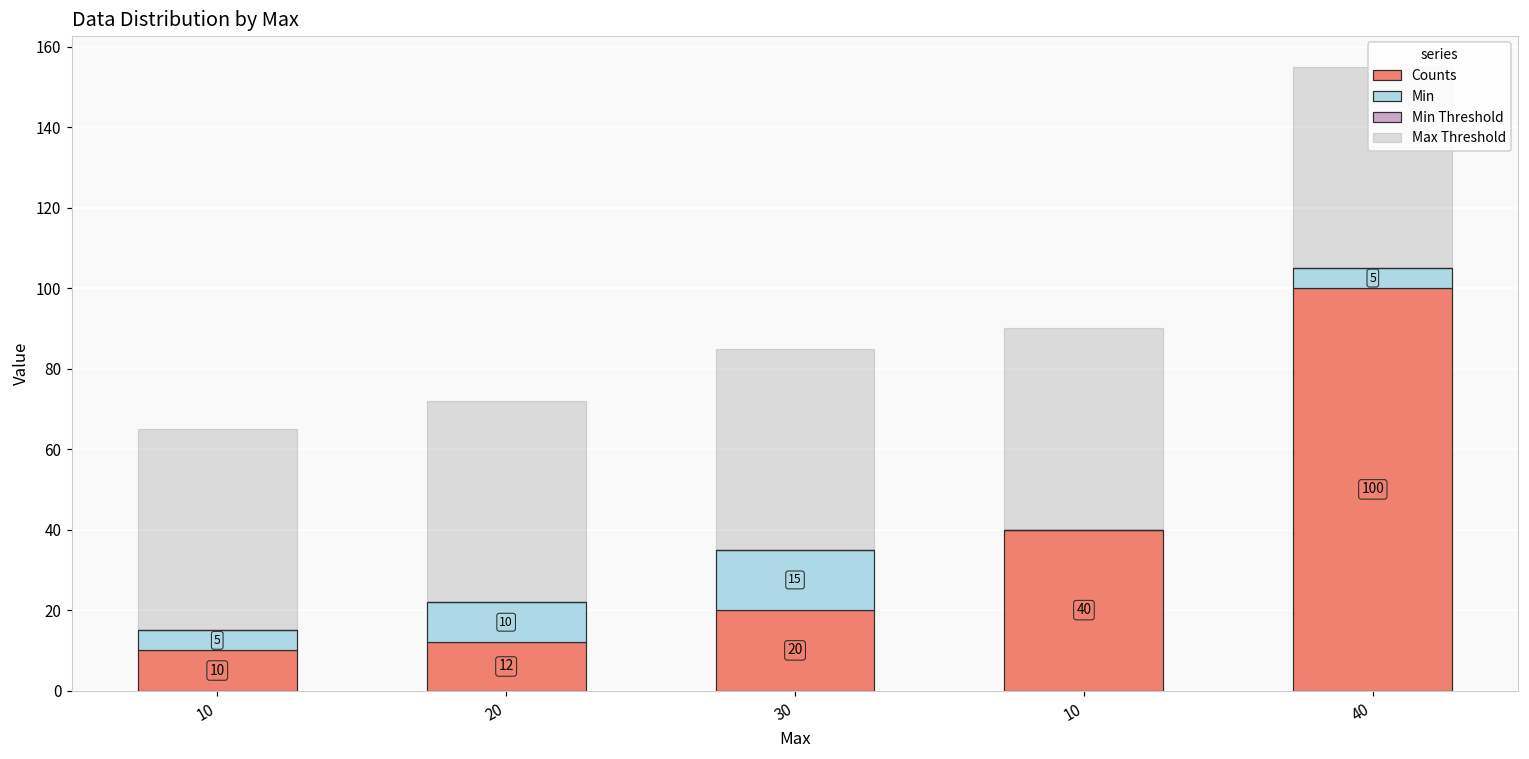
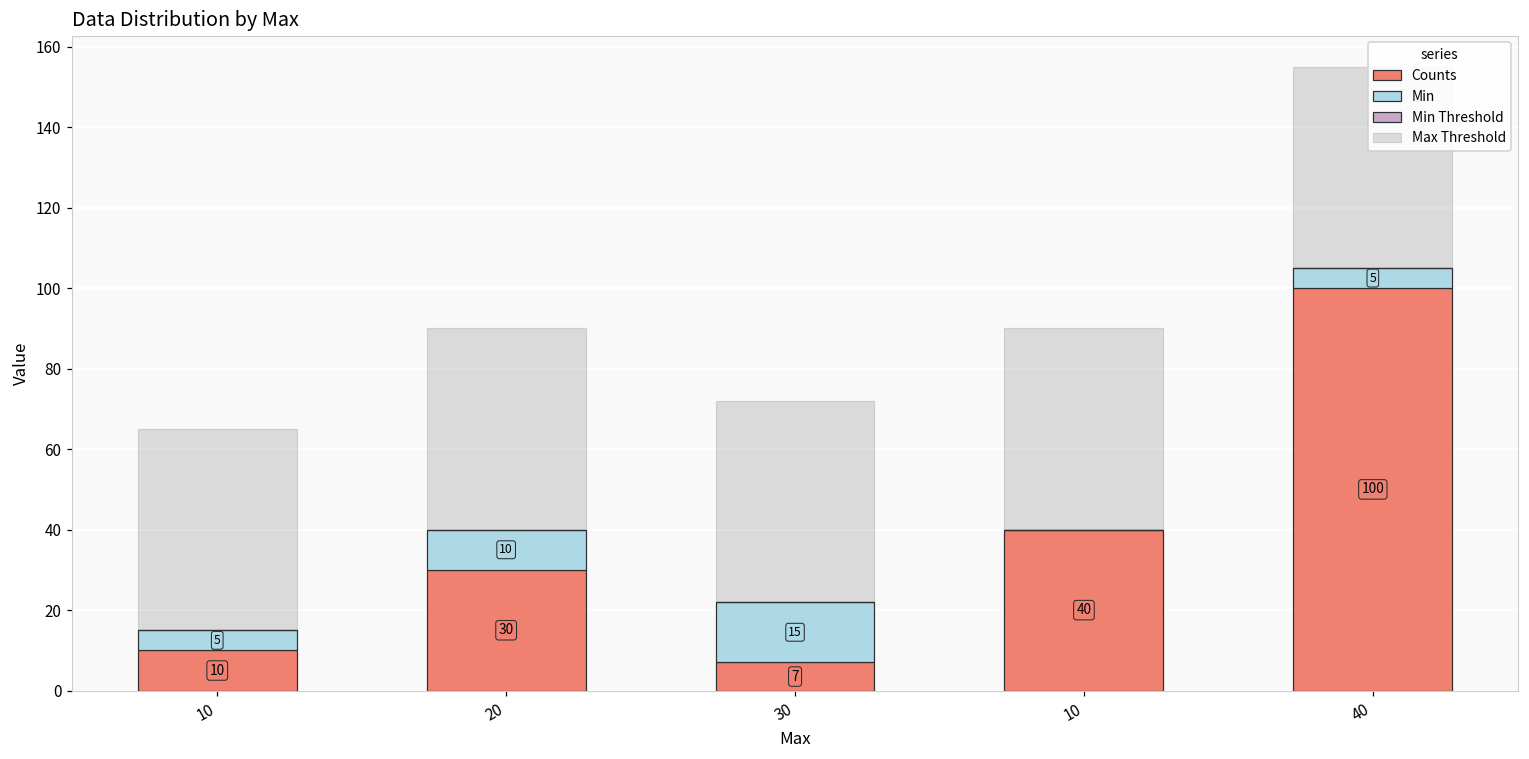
  {
    "Counts": {
-     "20": 12,
-     "30": 20
+     "20": 30,
+     "30": 7
    },
    "Min Threshold": {
      "20": 0,
      "30": 0,
      "40": 0
    },
    "Max Threshold": {
      "20": 50,
      "30": 50
    }
  }
